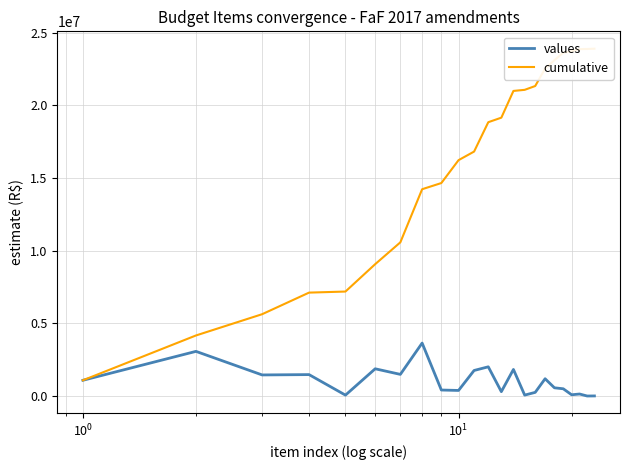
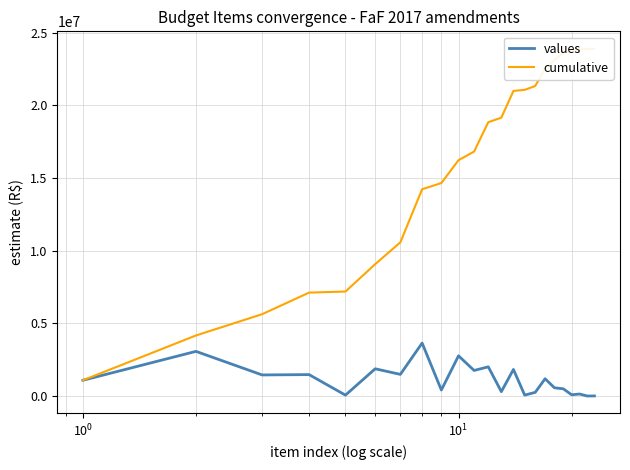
  {
    "values": {
-     "10^1": 400000
+     "10^1": 2800000
    },
    "cumulative": {
      "10^1": 16200000
    }
  }
